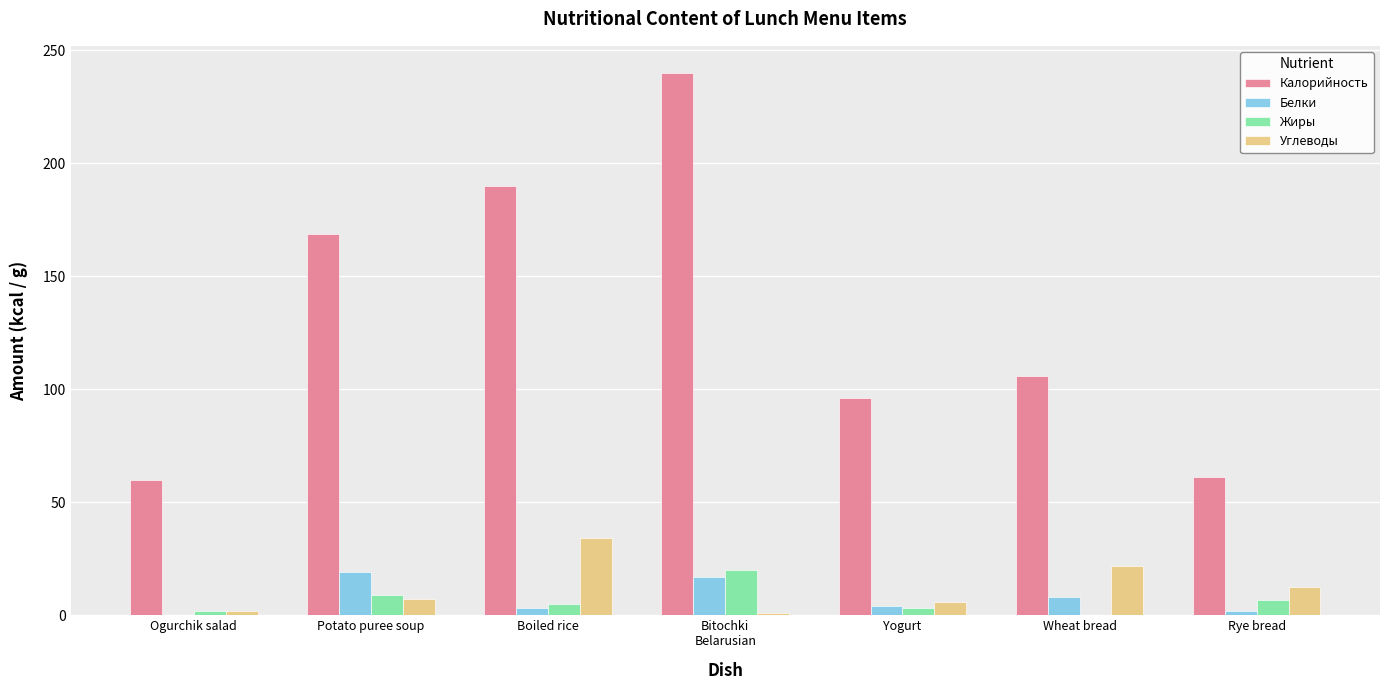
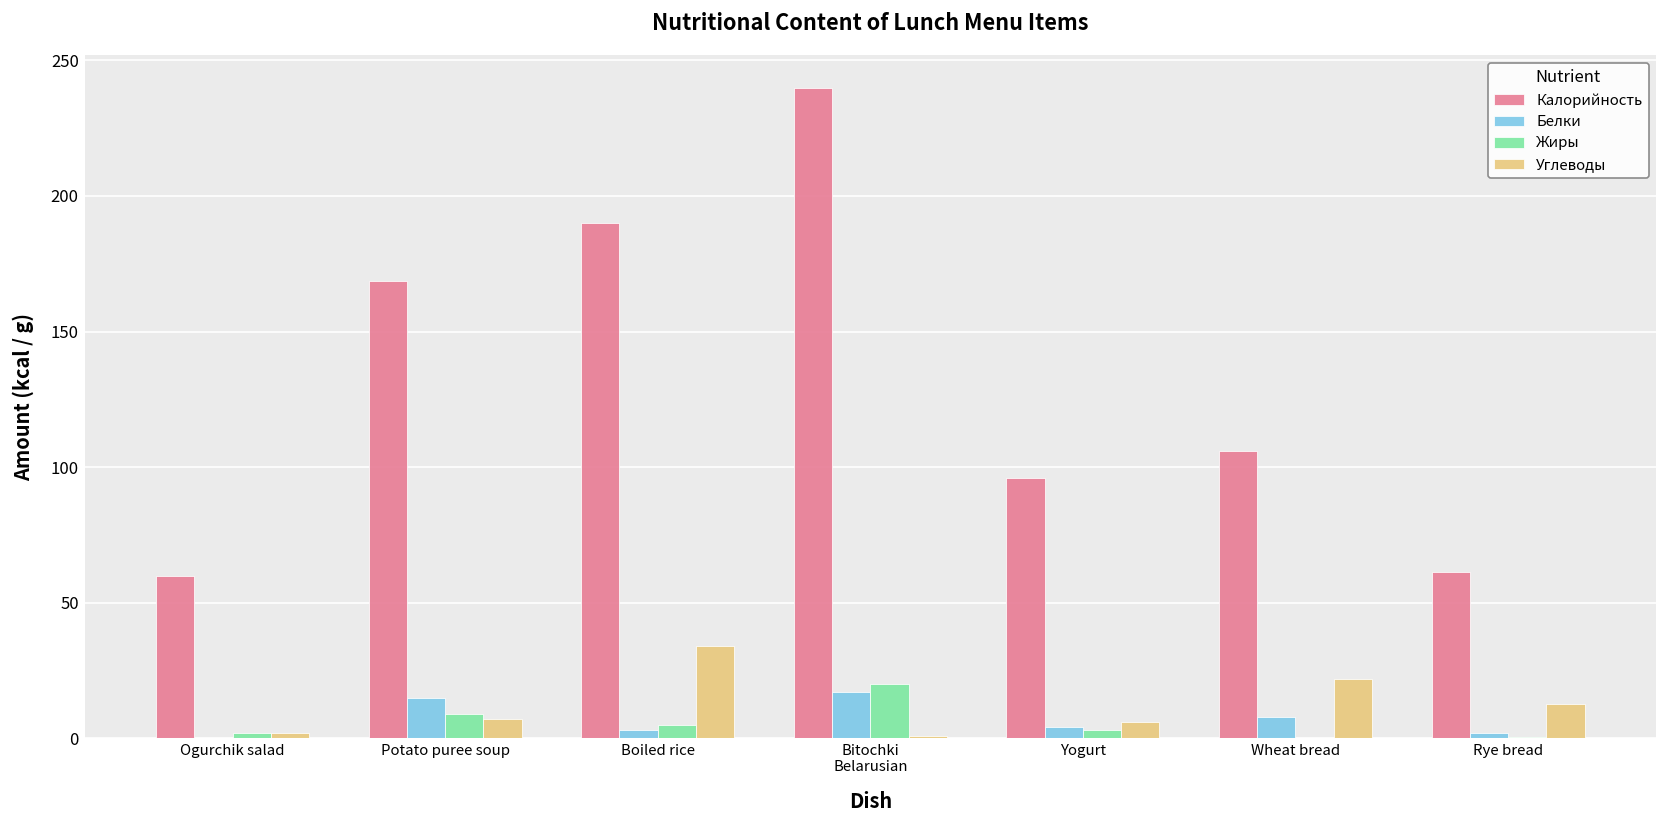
  {
    "Калорийность": {
      "Ogurchik salad": 60,
      "Potato puree soup": 169,
      "Boiled rice": 190,
      "Bitochki Belarusian": 240,
      "Yogurt": 96,
      "Wheat bread": 106,
      "Rye bread": 61
    },
    "Белки": {
      "Ogurchik salad": 0,
-     "Potato puree soup": 19,
+     "Potato puree soup": 15,
      "Boiled rice": 3,
      "Bitochki Belarusian": 17,
      "Yogurt": 4,
      "Wheat bread": 8,
      "Rye bread": 2
    },
    "Жиры": {
      "Ogurchik salad": 2,
      "Potato puree soup": 9,
      "Boiled rice": 5,
      "Bitochki Belarusian": 20,
      "Yogurt": 3,
-     "Rye bread": 7
+     "Rye bread": 0
    },
    "Углеводы": {
      "Ogurchik salad": 2,
      "Potato puree soup": 7,
      "Boiled rice": 34,
      "Yogurt": 6,
      "Wheat bread": 22,
      "Rye bread": 13
    }
  }
